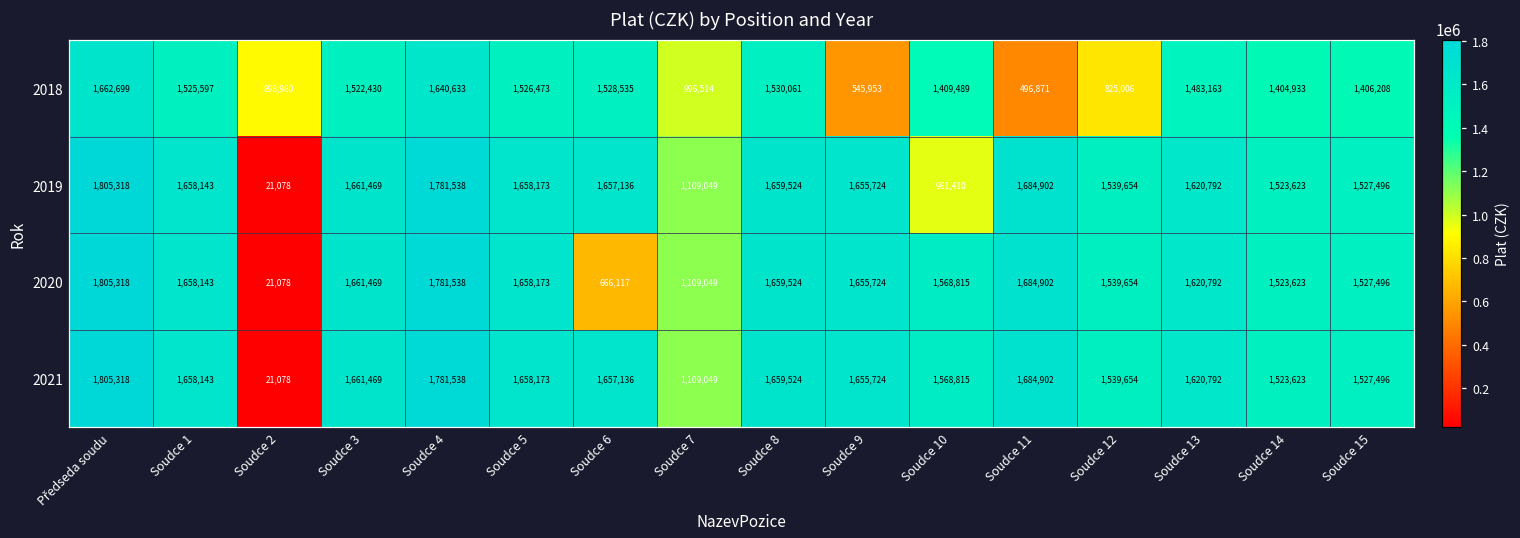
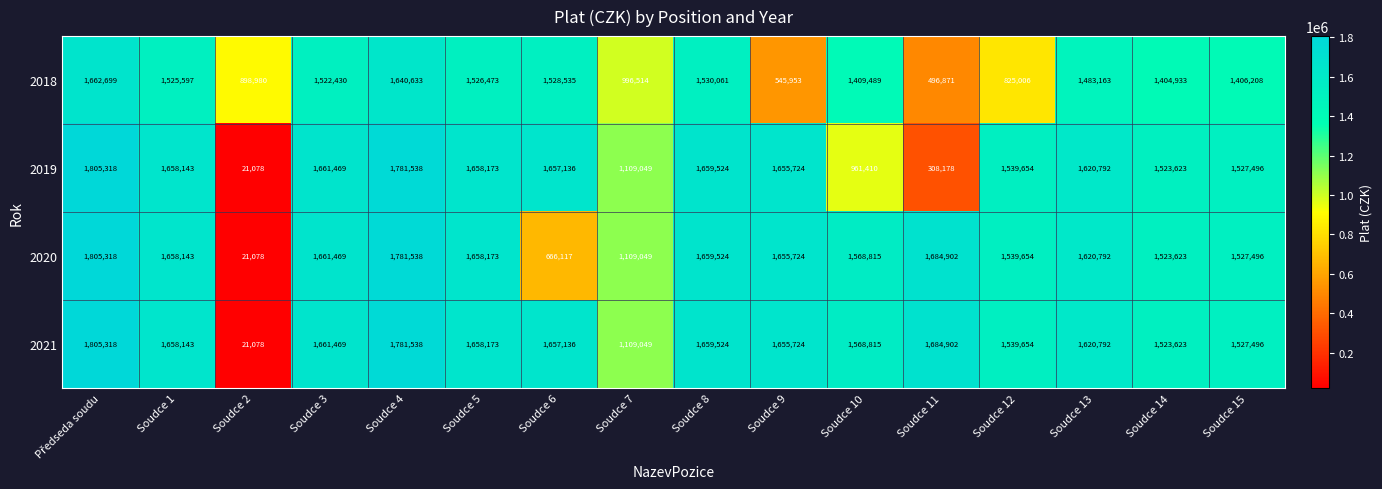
  {
    "2018": {
      "Předseda soudu": "1,662,699",
      "Soudce 1": "1,525,597",
      "Soudce 2": "898,980",
      "Soudce 3": "1,522,430",
      "Soudce 4": "1,640,633",
      "Soudce 5": "1,526,473",
      "Soudce 6": "1,528,535",
      "Soudce 7": "996,514",
      "Soudce 8": "1,530,061",
      "Soudce 9": "545,953",
      "Soudce 10": "1,409,489",
      "Soudce 11": "496,871",
      "Soudce 12": "825,006",
      "Soudce 13": "1,483,163",
      "Soudce 14": "1,404,933",
      "Soudce 15": "1,406,208"
    },
    "2019": {
      "Předseda soudu": "1,805,318",
      "Soudce 1": "1,658,143",
      "Soudce 2": "21,078",
      "Soudce 3": "1,661,469",
      "Soudce 4": "1,781,538",
      "Soudce 5": "1,658,173",
      "Soudce 6": "1,657,136",
      "Soudce 7": "1,109,049",
      "Soudce 8": "1,659,524",
      "Soudce 9": "1,655,724",
      "Soudce 10": "961,410",
-     "Soudce 11": "1,684,902",
+     "Soudce 11": "308,178",
      "Soudce 12": "1,539,654",
      "Soudce 13": "1,620,792",
      "Soudce 14": "1,523,623",
      "Soudce 15": "1,527,496"
    },
    "2020": {
      "Předseda soudu": "1,805,318",
      "Soudce 1": "1,658,143",
      "Soudce 2": "21,078",
      "Soudce 3": "1,661,469",
      "Soudce 4": "1,781,538",
      "Soudce 5": "1,658,173",
      "Soudce 6": "666,117",
      "Soudce 7": "1,109,049",
      "Soudce 8": "1,659,524",
      "Soudce 9": "1,655,724",
      "Soudce 10": "1,568,815",
      "Soudce 11": "1,684,902",
      "Soudce 12": "1,539,654",
      "Soudce 13": "1,620,792",
      "Soudce 14": "1,523,623",
      "Soudce 15": "1,527,496"
    },
    "2021": {
      "Předseda soudu": "1,805,318",
      "Soudce 1": "1,658,143",
      "Soudce 2": "21,078",
      "Soudce 3": "1,661,469",
      "Soudce 4": "1,781,538",
      "Soudce 5": "1,658,173",
      "Soudce 6": "1,657,136",
      "Soudce 7": "1,109,049",
      "Soudce 8": "1,659,524",
      "Soudce 9": "1,655,724",
      "Soudce 10": "1,568,815",
      "Soudce 11": "1,684,902",
      "Soudce 12": "1,539,654",
      "Soudce 13": "1,620,792",
      "Soudce 14": "1,523,623",
      "Soudce 15": "1,527,496"
    }
  }
